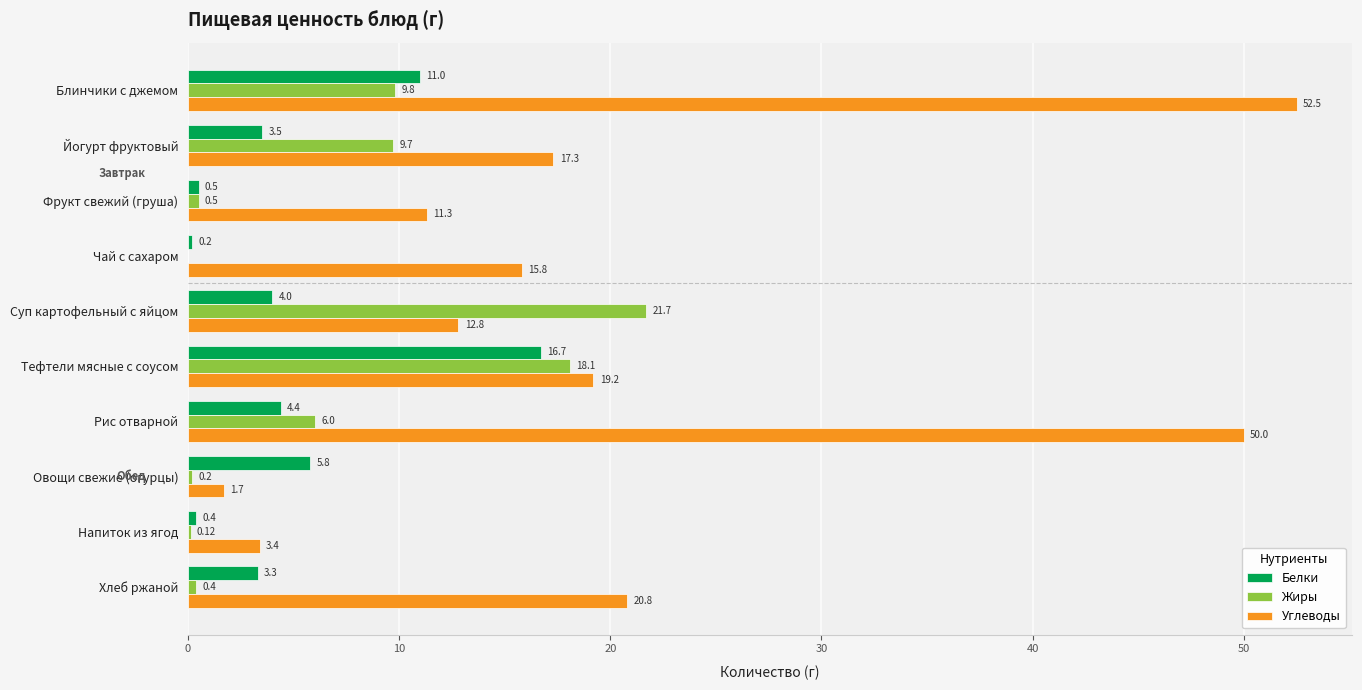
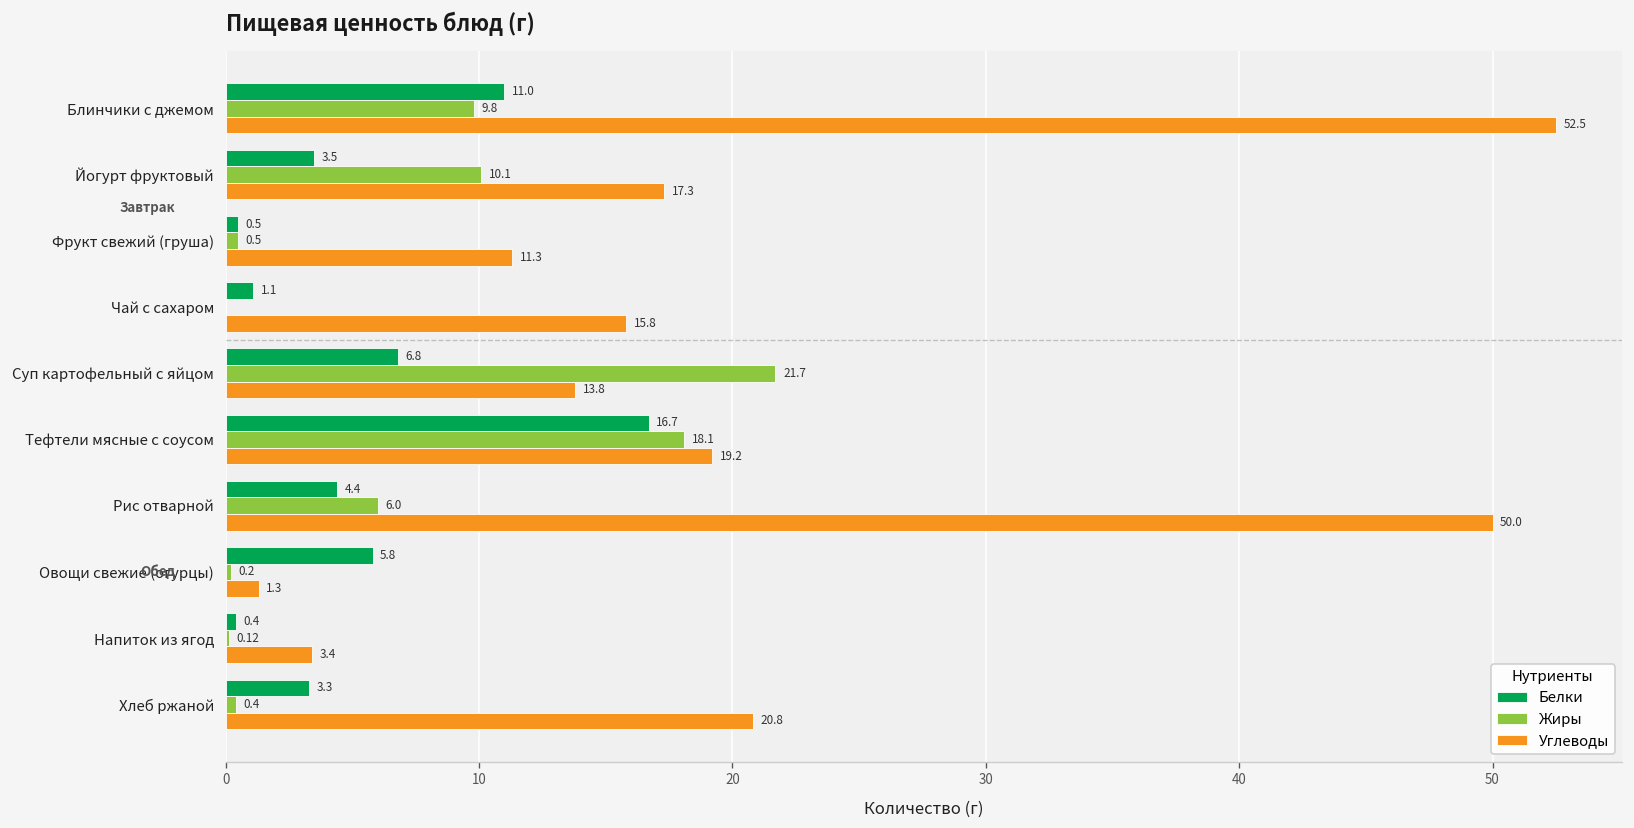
  {
    "Белки": {
      "Блинчики с джемом": 11.0,
      "Йогурт фруктовый": 3.5,
      "Фрукт свежий (груша)": 0.5,
-     "Чай с сахаром": 0.2,
-     "Суп картофельный с яйцом": 4.0,
+     "Чай с сахаром": 1.1,
+     "Суп картофельный с яйцом": 6.8,
      "Тефтели мясные с соусом": 16.7,
      "Рис отварной": 4.4,
      "Овощи свежие (огурцы)": 5.8,
      "Напиток из ягод": 0.4,
      "Хлеб ржаной": 3.3
    },
    "Жиры": {
      "Блинчики с джемом": 9.8,
-     "Йогурт фруктовый": 9.7,
+     "Йогурт фруктовый": 10.1,
      "Фрукт свежий (груша)": 0.5,
      "Суп картофельный с яйцом": 21.7,
      "Тефтели мясные с соусом": 18.1,
      "Рис отварной": 6.0,
      "Овощи свежие (огурцы)": 0.2,
      "Напиток из ягод": 0.12,
      "Хлеб ржаной": 0.4
    },
    "Углеводы": {
      "Блинчики с джемом": 52.5,
      "Йогурт фруктовый": 17.3,
      "Фрукт свежий (груша)": 11.3,
      "Чай с сахаром": 15.8,
-     "Суп картофельный с яйцом": 12.8,
+     "Суп картофельный с яйцом": 13.8,
      "Тефтели мясные с соусом": 19.2,
      "Рис отварной": 50.0,
-     "Овощи свежие (огурцы)": 1.7,
+     "Овощи свежие (огурцы)": 1.3,
      "Напиток из ягод": 3.4,
      "Хлеб ржаной": 20.8
    }
  }
